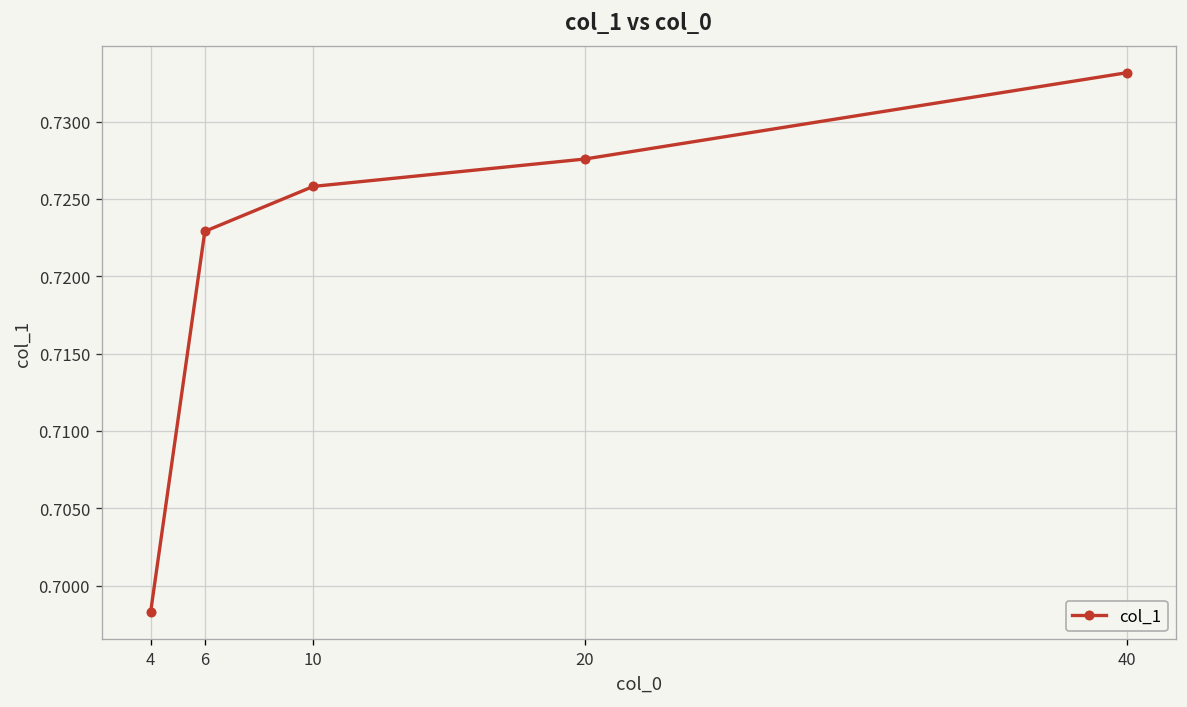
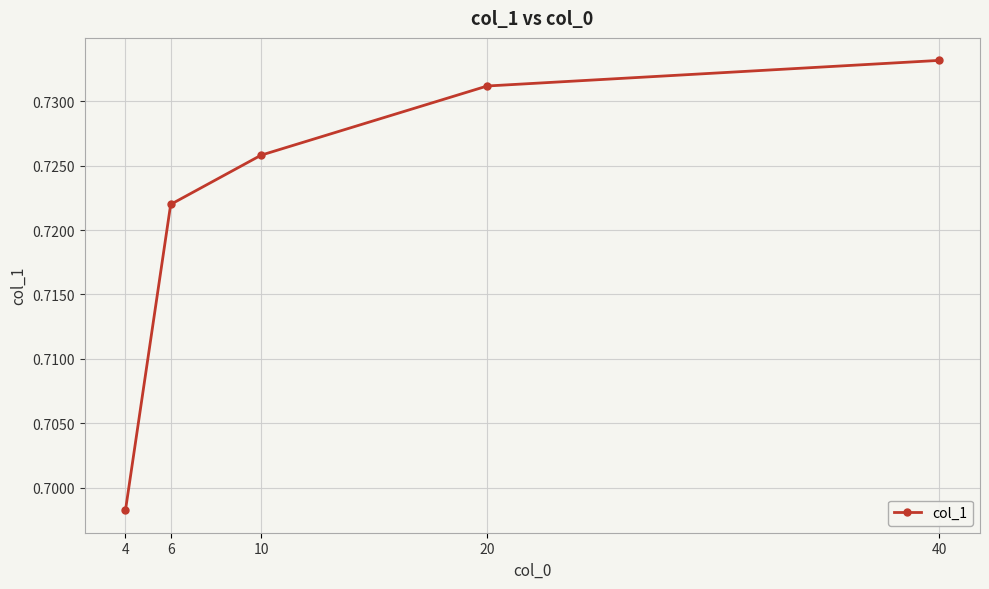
  {
    "4": 0.6983,
-   "6": 0.7229,
+   "6": 0.7220,
    "10": 0.7258,
-   "20": 0.7276,
+   "20": 0.7312,
    "40": 0.7332
  }
